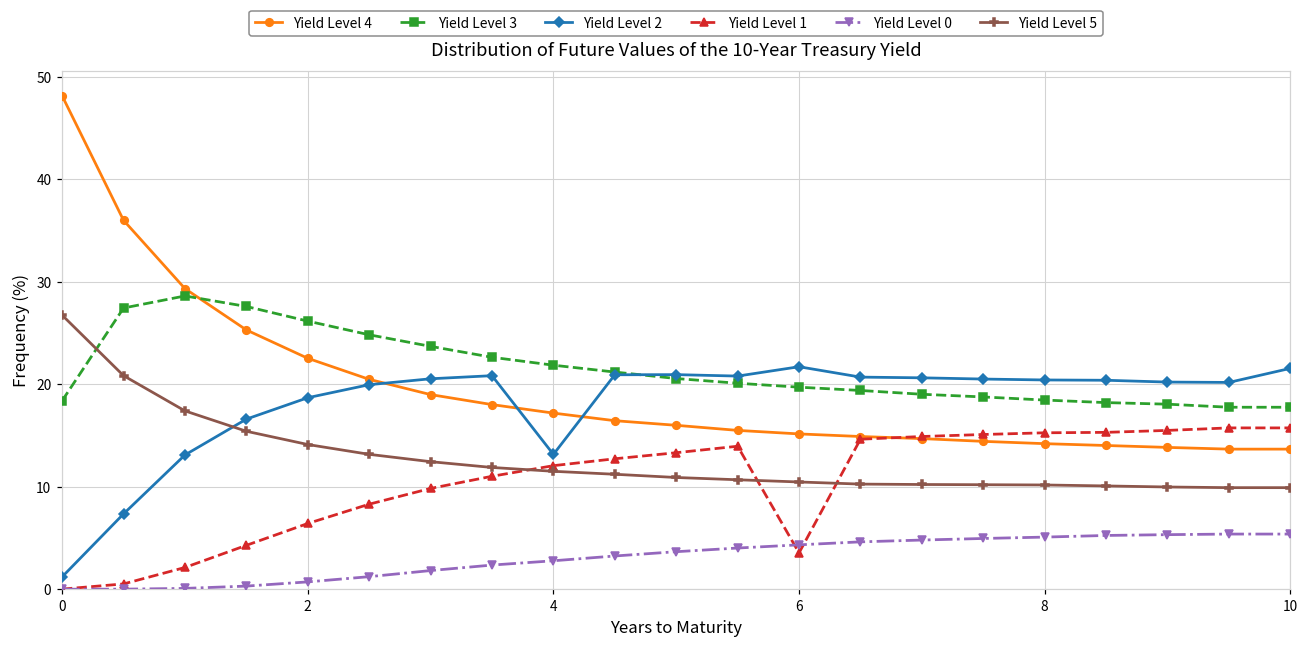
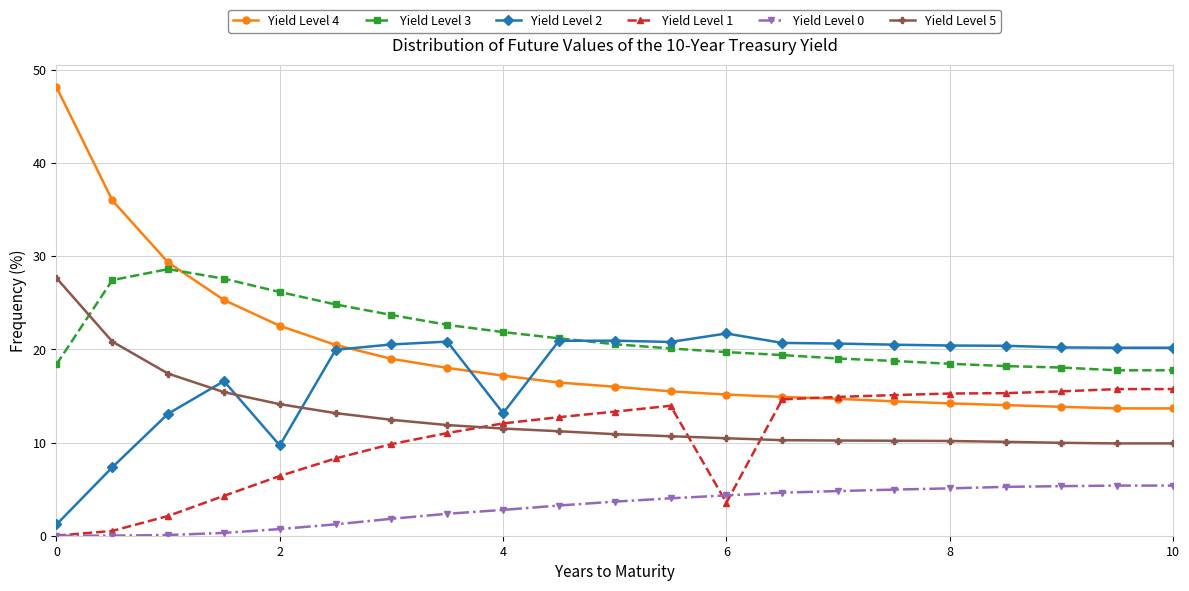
  {
    "Yield Level 4": {
      "0": 48,
      "2": 23,
      "4": 17,
      "6": 15,
      "8": 14,
      "10": 14
    },
    "Yield Level 3": {
      "0": 18,
      "2": 26,
      "4": 22,
      "6": 20,
      "8": 18,
      "10": 18
    },
    "Yield Level 2": {
      "0": 1,
-     "2": 19,
+     "2": 10,
      "4": 13,
      "6": 22,
      "8": 20,
-     "10": 22
+     "10": 20
    },
    "Yield Level 1": {
      "2": 6,
      "4": 12,
      "6": 4,
      "8": 15,
      "10": 16
    },
    "Yield Level 0": {
      "2": 1,
      "4": 3,
      "6": 4,
      "8": 5,
      "10": 5
    },
    "Yield Level 5": {
-     "0": 27,
+     "0": 28,
      "2": 14,
      "4": 12,
      "6": 10,
      "8": 10,
      "10": 10
    }
  }
